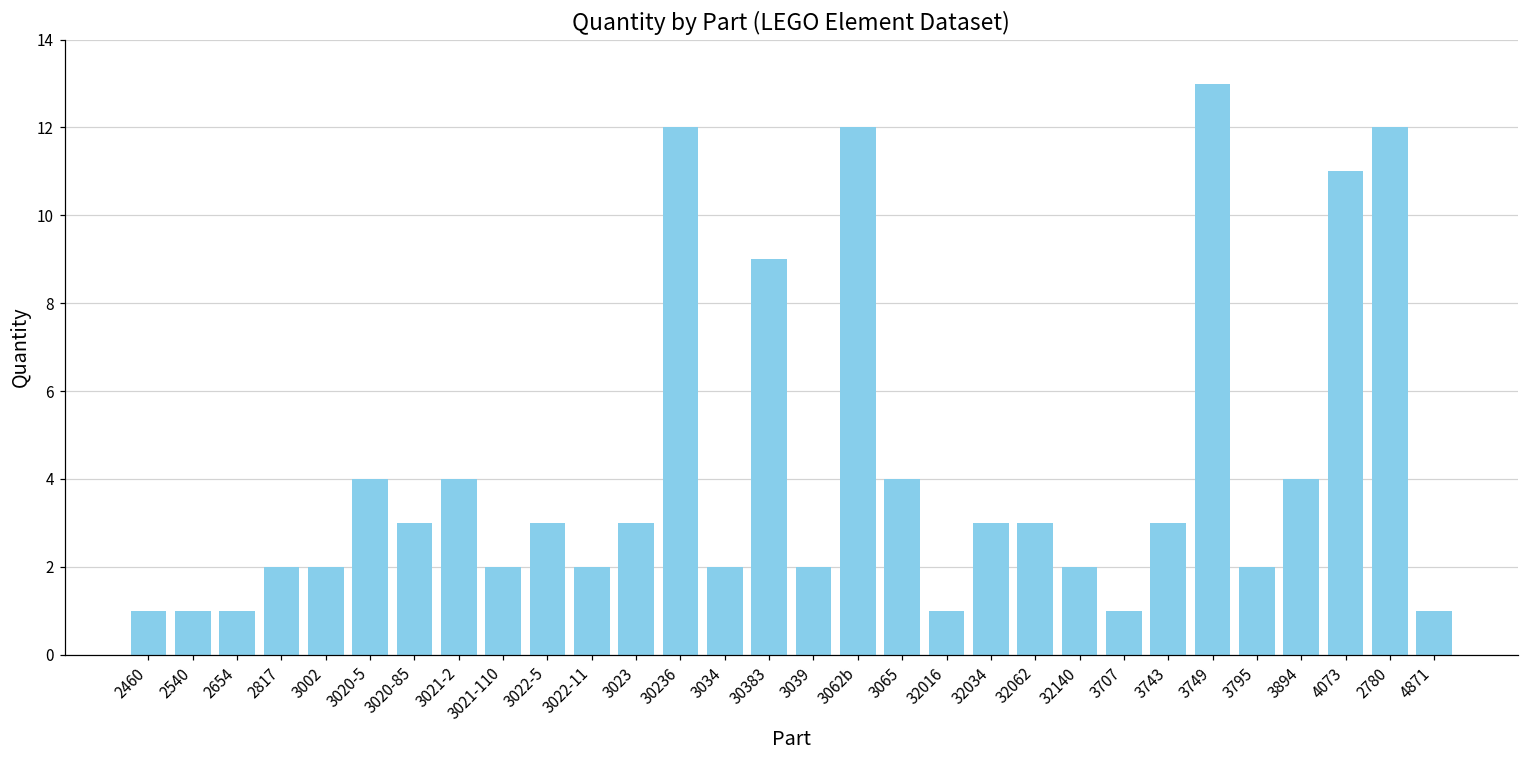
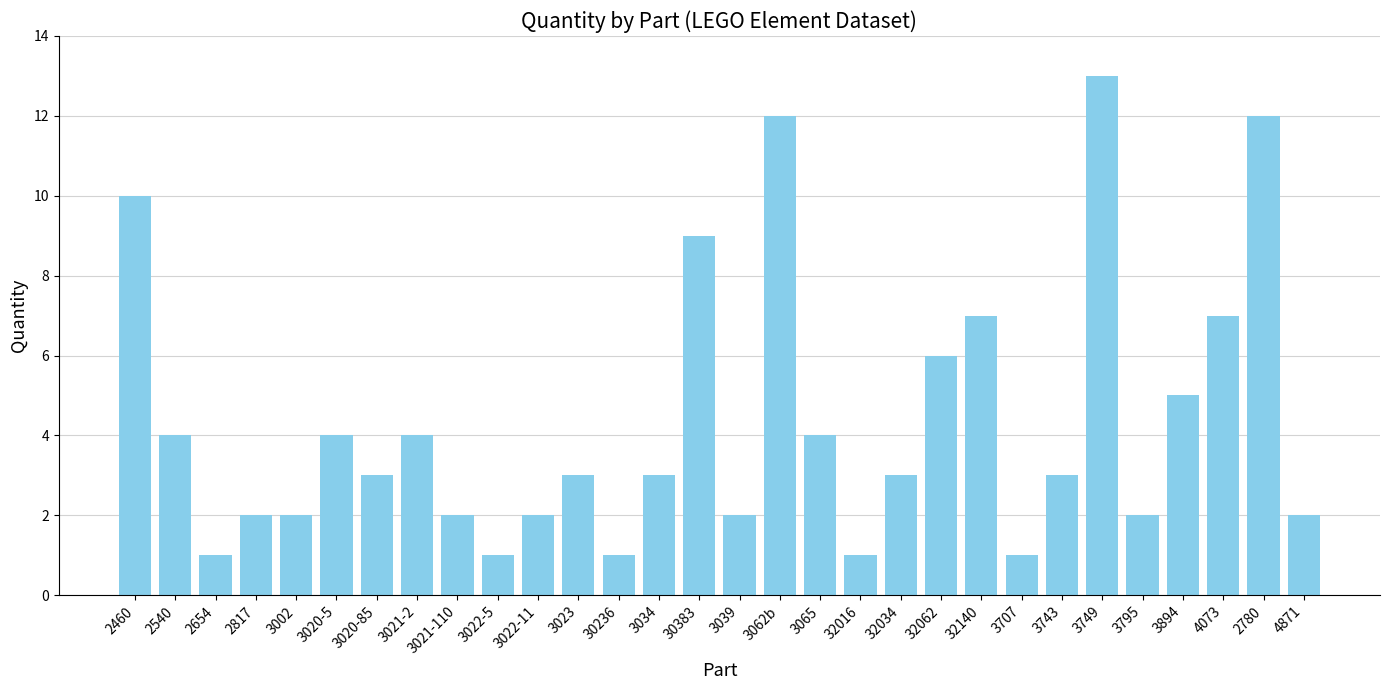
  {
-   "2460": 1,
-   "2540": 1,
+   "2460": 10,
+   "2540": 4,
    "2654": 1,
    "2817": 2,
    "3002": 2,
    "3020-5": 4,
    "3020-85": 3,
    "3021-2": 4,
    "3021-110": 2,
-   "3022-5": 3,
+   "3022-5": 1,
    "3022-11": 2,
    "3023": 3,
-   "30236": 12,
-   "3034": 2,
+   "30236": 1,
+   "3034": 3,
    "30383": 9,
    "3039": 2,
    "3062b": 12,
    "3065": 4,
    "32016": 1,
    "32034": 3,
-   "32062": 3,
-   "32140": 2,
+   "32062": 6,
+   "32140": 7,
    "3707": 1,
    "3743": 3,
    "3749": 13,
    "3795": 2,
-   "3894": 4,
-   "4073": 11,
+   "3894": 5,
+   "4073": 7,
    "2780": 12,
-   "4871": 1
+   "4871": 2
  }
